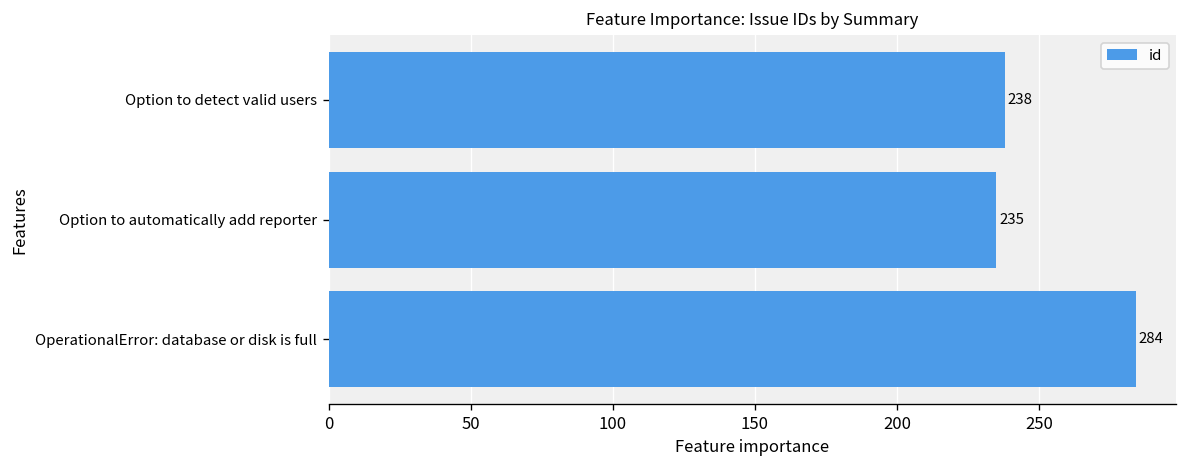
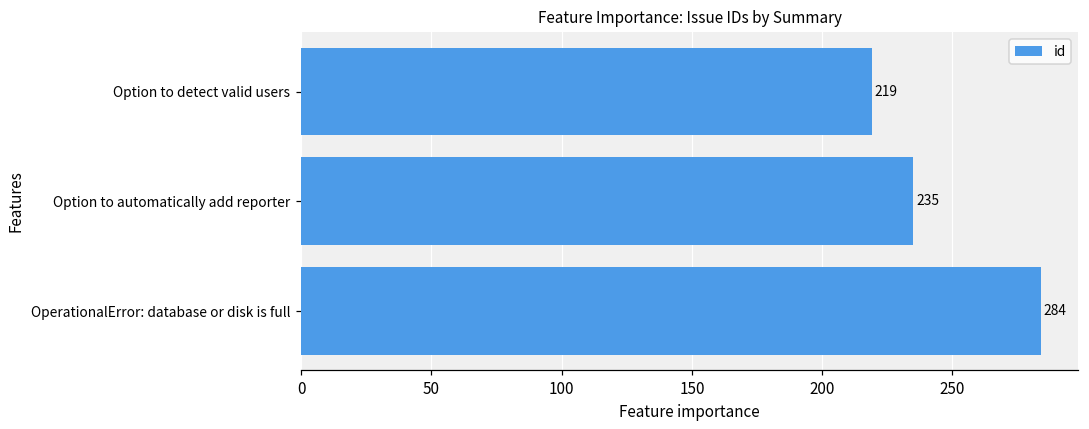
  {
-   "Option to detect valid users": 238,
+   "Option to detect valid users": 219,
    "Option to automatically add reporter": 235,
    "OperationalError: database or disk is full": 284
  }
